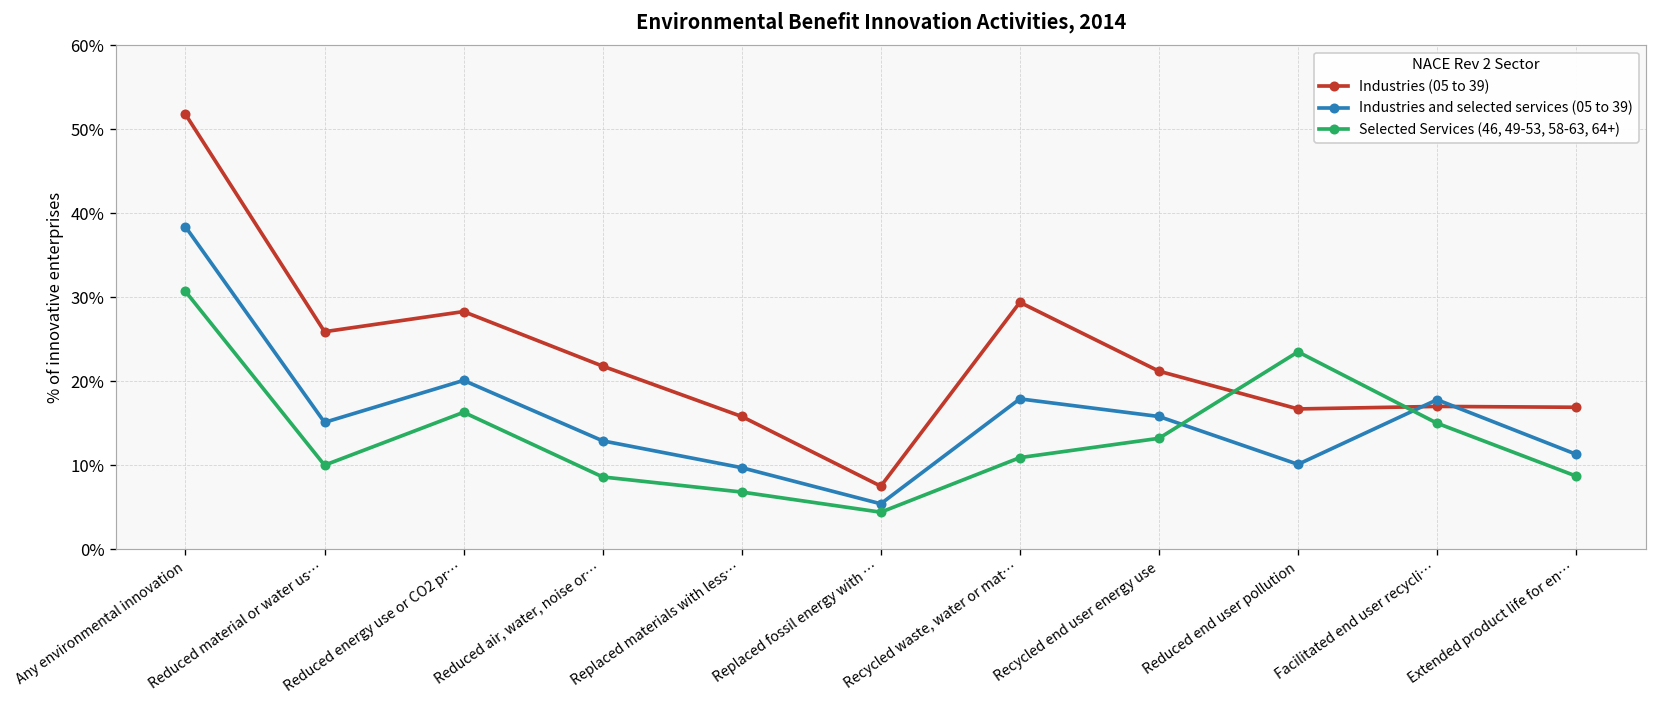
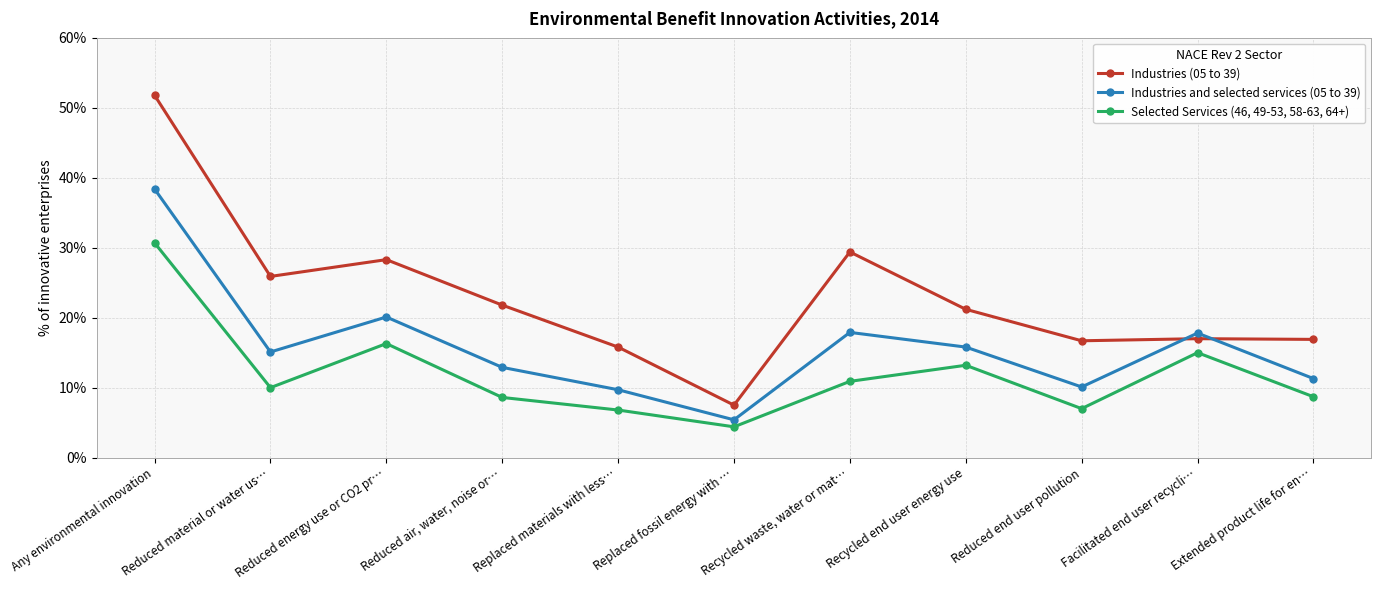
  {
    "Industries (05 to 39)": {
      "Any environmental innovation": "52%",
      "Reduced material or water us…": "26%",
      "Reduced energy use or CO2 pr…": "28%",
      "Reduced air, water, noise or…": "22%",
      "Replaced materials with less…": "16%",
      "Replaced fossil energy with …": "8%",
      "Recycled waste, water or mat…": "29%",
      "Recycled end user energy use": "21%",
      "Reduced end user pollution": "17%",
      "Facilitated end user recycli…": "17%",
      "Extended product life for en…": "17%"
    },
    "Industries and selected services (05 to 39)": {
      "Any environmental innovation": "38%",
      "Reduced material or water us…": "15%",
      "Reduced energy use or CO2 pr…": "20%",
      "Reduced air, water, noise or…": "13%",
      "Replaced materials with less…": "10%",
      "Replaced fossil energy with …": "5%",
      "Recycled waste, water or mat…": "18%",
      "Recycled end user energy use": "16%",
      "Reduced end user pollution": "10%",
      "Facilitated end user recycli…": "18%",
      "Extended product life for en…": "11%"
    },
    "Selected Services (46, 49-53, 58-63, 64+)": {
      "Any environmental innovation": "31%",
      "Reduced material or water us…": "10%",
      "Reduced energy use or CO2 pr…": "16%",
      "Reduced air, water, noise or…": "9%",
      "Replaced materials with less…": "7%",
      "Replaced fossil energy with …": "4%",
      "Recycled waste, water or mat…": "11%",
      "Recycled end user energy use": "13%",
-     "Reduced end user pollution": "24%",
+     "Reduced end user pollution": "7%",
      "Facilitated end user recycli…": "15%",
      "Extended product life for en…": "9%"
    }
  }
